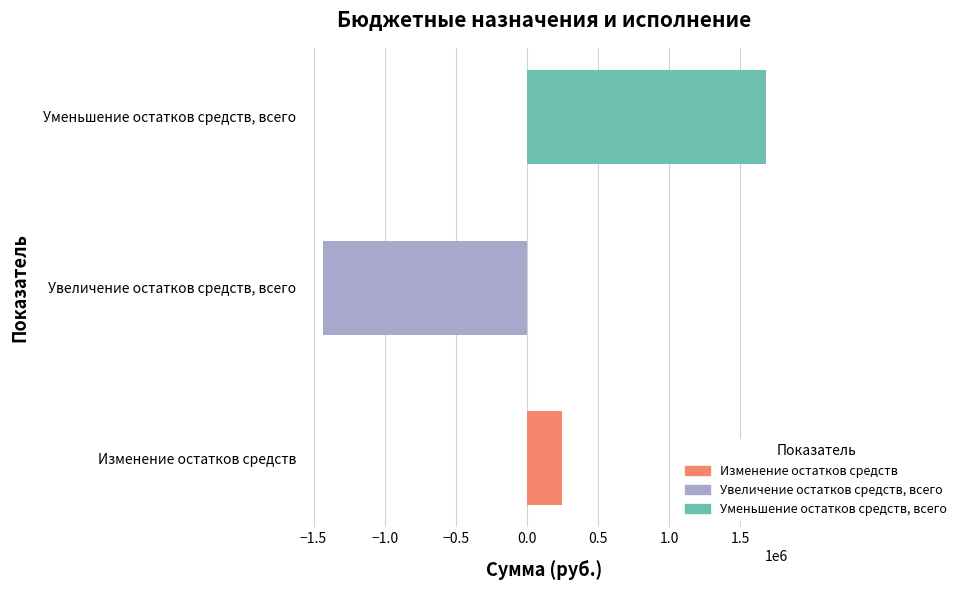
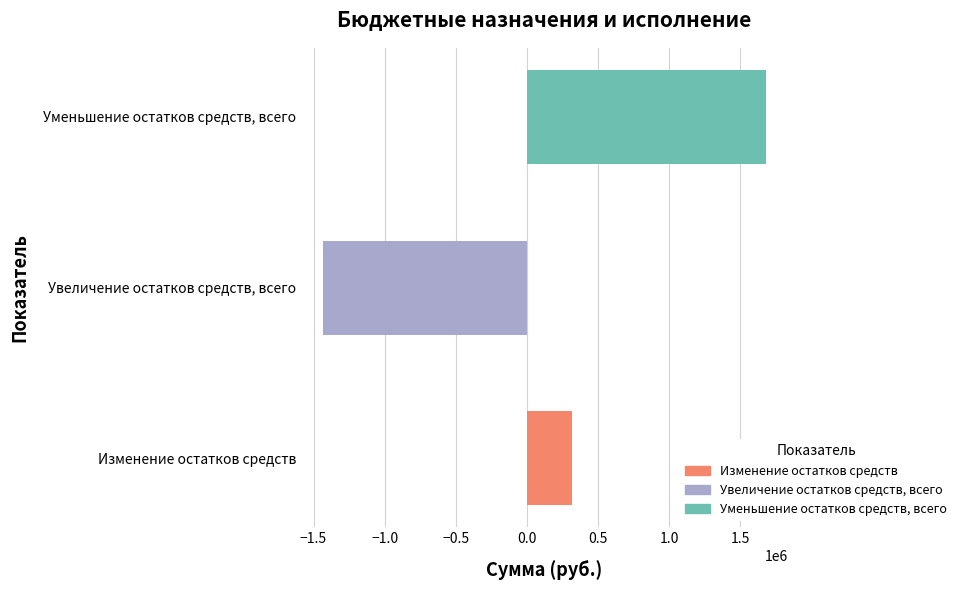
  {
    "Уменьшение остатков средств, всего": 1680000,
    "Увеличение остатков средств, всего": -1430000,
-   "Изменение остатков средств": 250000
+   "Изменение остатков средств": 320000
  }
